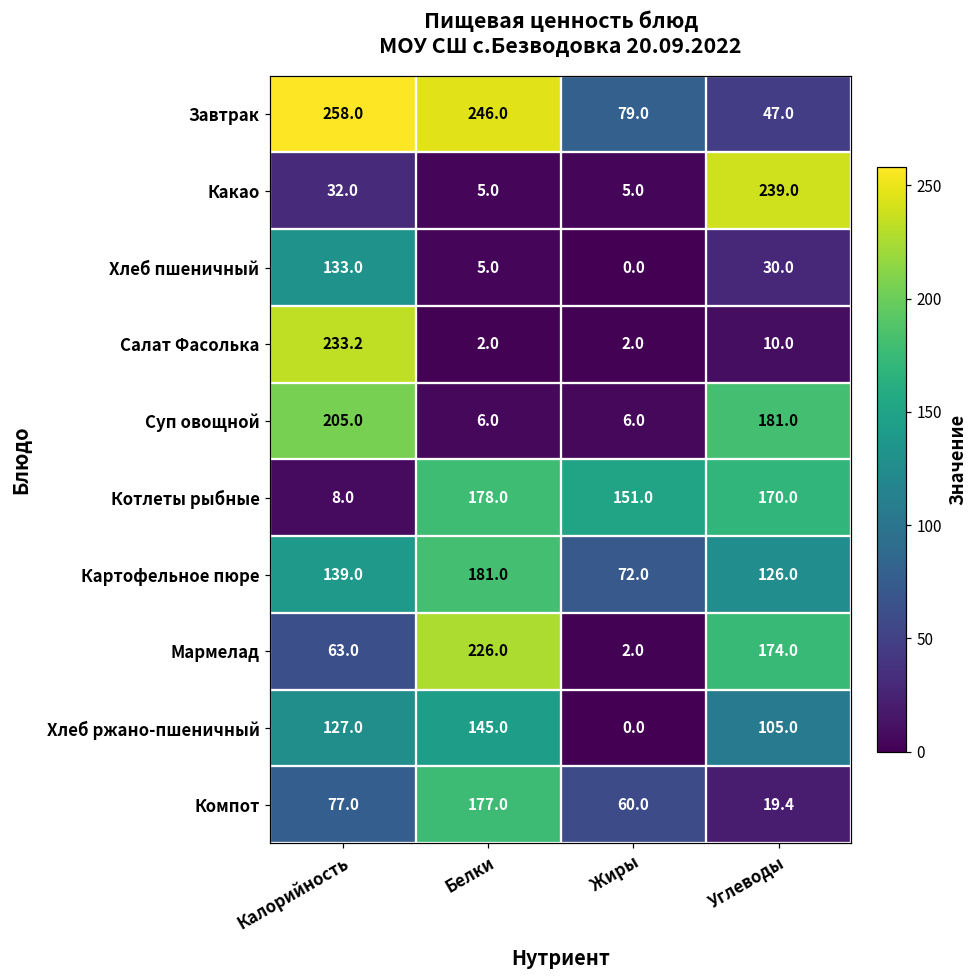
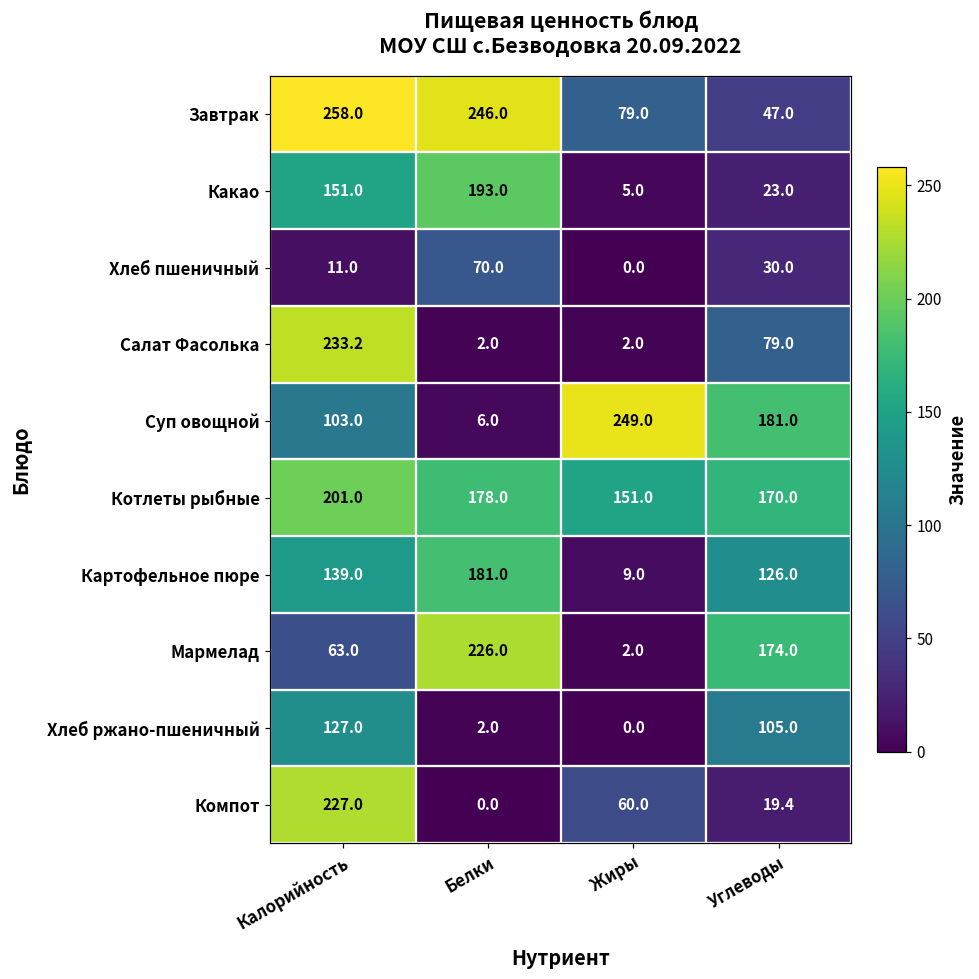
  {
    "Завтрак": {
      "Калорийность": 258.0,
      "Белки": 246.0,
      "Жиры": 79.0,
      "Углеводы": 47.0
    },
    "Какао": {
-     "Калорийность": 32.0,
-     "Белки": 5.0,
+     "Калорийность": 151.0,
+     "Белки": 193.0,
      "Жиры": 5.0,
-     "Углеводы": 239.0
+     "Углеводы": 23.0
    },
    "Хлеб пшеничный": {
-     "Калорийность": 133.0,
-     "Белки": 5.0,
+     "Калорийность": 11.0,
+     "Белки": 70.0,
      "Жиры": 0.0,
      "Углеводы": 30.0
    },
    "Салат Фасолька": {
      "Калорийность": 233.2,
      "Белки": 2.0,
      "Жиры": 2.0,
-     "Углеводы": 10.0
+     "Углеводы": 79.0
    },
    "Суп овощной": {
-     "Калорийность": 205.0,
+     "Калорийность": 103.0,
      "Белки": 6.0,
-     "Жиры": 6.0,
+     "Жиры": 249.0,
      "Углеводы": 181.0
    },
    "Котлеты рыбные": {
-     "Калорийность": 8.0,
+     "Калорийность": 201.0,
      "Белки": 178.0,
      "Жиры": 151.0,
      "Углеводы": 170.0
    },
    "Картофельное пюре": {
      "Калорийность": 139.0,
      "Белки": 181.0,
-     "Жиры": 72.0,
+     "Жиры": 9.0,
      "Углеводы": 126.0
    },
    "Мармелад": {
      "Калорийность": 63.0,
      "Белки": 226.0,
      "Жиры": 2.0,
      "Углеводы": 174.0
    },
    "Хлеб ржано-пшеничный": {
      "Калорийность": 127.0,
-     "Белки": 145.0,
+     "Белки": 2.0,
      "Жиры": 0.0,
      "Углеводы": 105.0
    },
    "Компот": {
-     "Калорийность": 77.0,
-     "Белки": 177.0,
+     "Калорийность": 227.0,
+     "Белки": 0.0,
      "Жиры": 60.0,
      "Углеводы": 19.4
    }
  }
